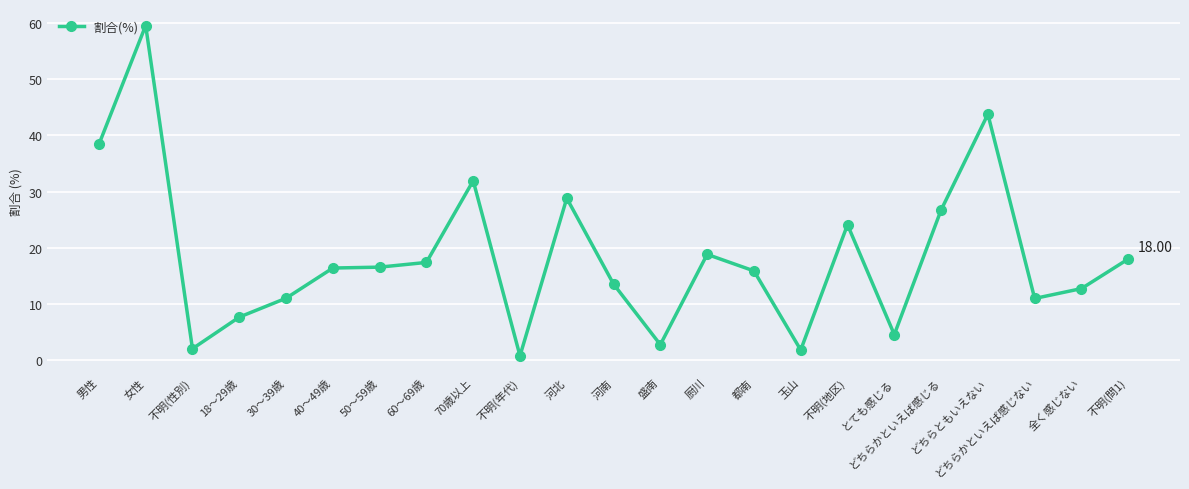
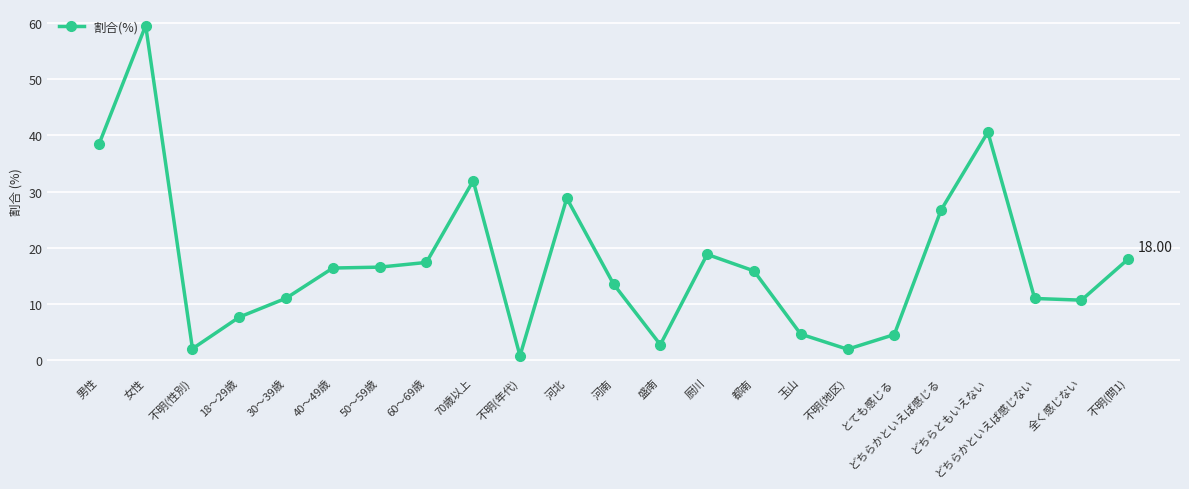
  {
    "男性": 38,
    "女性": 60,
    "不明(性別)": 2,
    "18～29歳": 8,
    "30～39歳": 11,
    "40～49歳": 16,
    "50～59歳": 17,
    "60～69歳": 17,
    "70歳以上": 32,
    "不明(年代)": 1,
    "河北": 29,
    "河南": 14,
    "盛南": 3,
    "厨川": 19,
    "都南": 16,
-   "玉山": 2,
-   "不明(地区)": 24,
+   "玉山": 5,
+   "不明(地区)": 2,
    "とても感じる": 5,
    "どちらかといえば感じる": 27,
-   "どちらともいえない": 44,
+   "どちらともいえない": 41,
    "どちらかといえば感じない": 11,
-   "全く感じない": 13
+   "全く感じない": 11
  }
